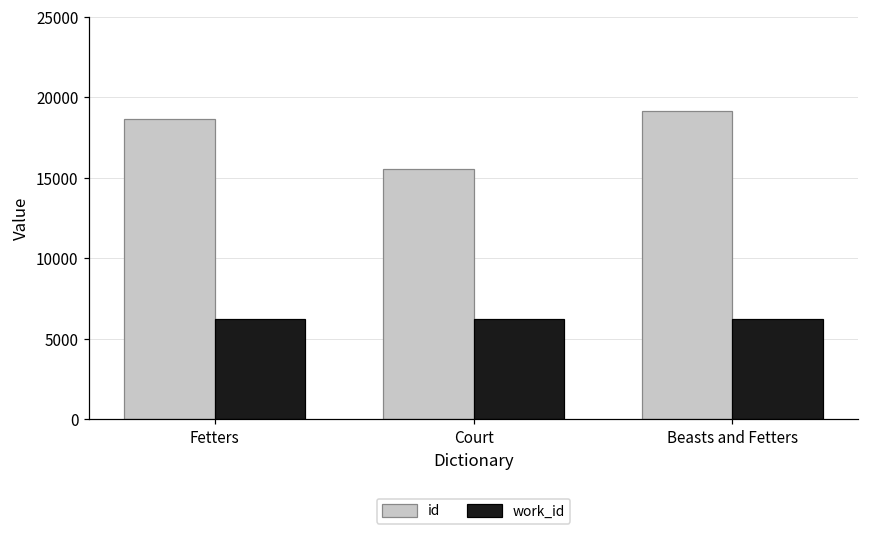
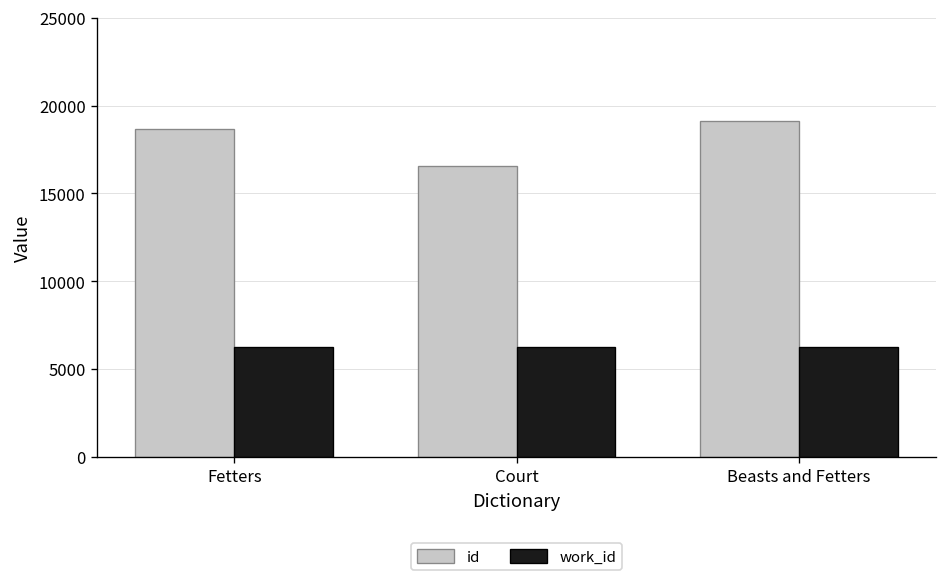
  {
    "id": {
      "Fetters": 18700,
-     "Court": 15600,
+     "Court": 16600,
      "Beasts and Fetters": 19100
    },
    "work_id": {
      "Fetters": 6300,
      "Court": 6300,
      "Beasts and Fetters": 6300
    }
  }
